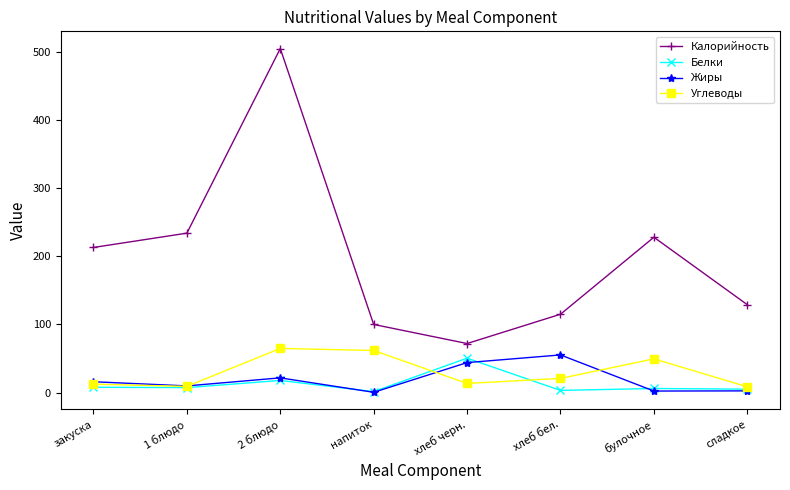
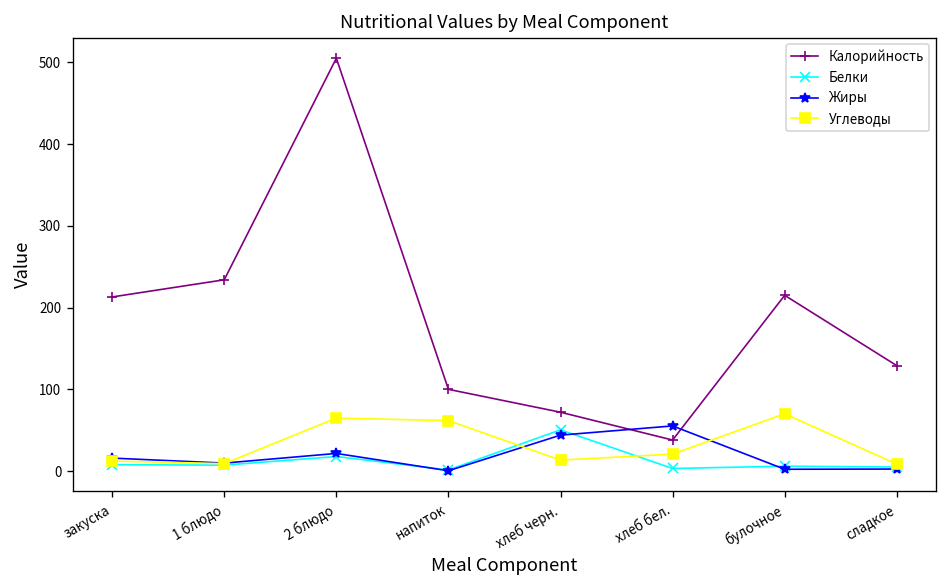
  {
    "Калорийность": {
      "закуска": 210,
      "1 блюдо": 230,
      "2 блюдо": 510,
      "напиток": 100,
      "хлеб черн.": 70,
-     "хлеб бел.": 120,
-     "булочное": 230,
+     "хлеб бел.": 40,
+     "булочное": 220,
      "сладкое": 130
    },
    "Белки": {
      "закуска": 10,
      "2 блюдо": 20,
      "хлеб черн.": 50,
      "хлеб бел.": 0
    },
    "Жиры": {
      "2 блюдо": 20,
      "хлеб черн.": 40,
      "хлеб бел.": 60
    },
    "Углеводы": {
      "2 блюдо": 60,
      "напиток": 60,
      "хлеб черн.": 10,
      "хлеб бел.": 20,
-     "булочное": 50
+     "булочное": 70
    }
  }
